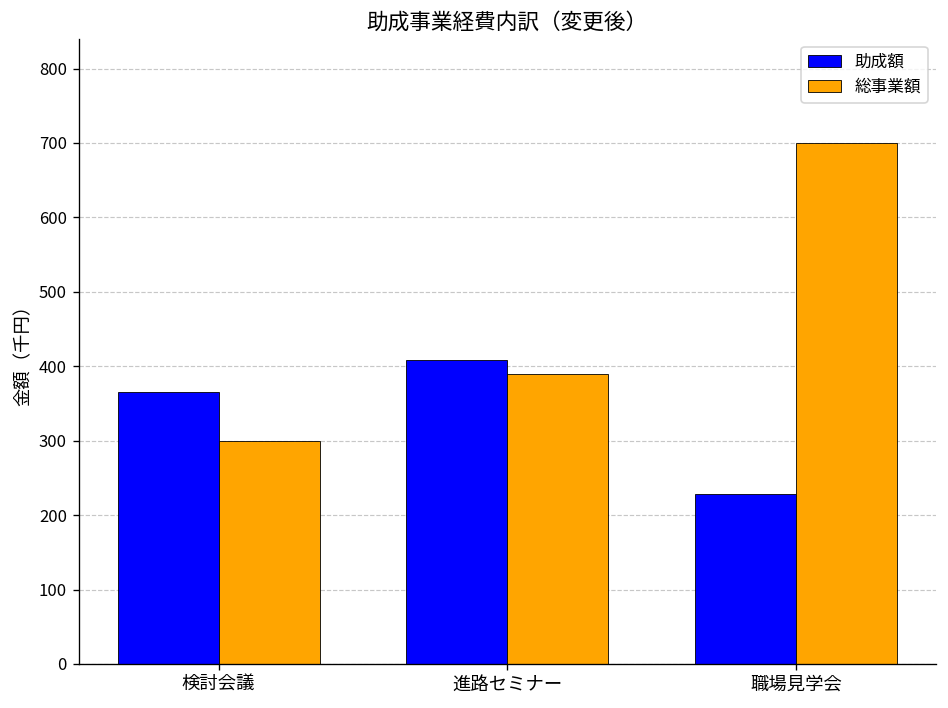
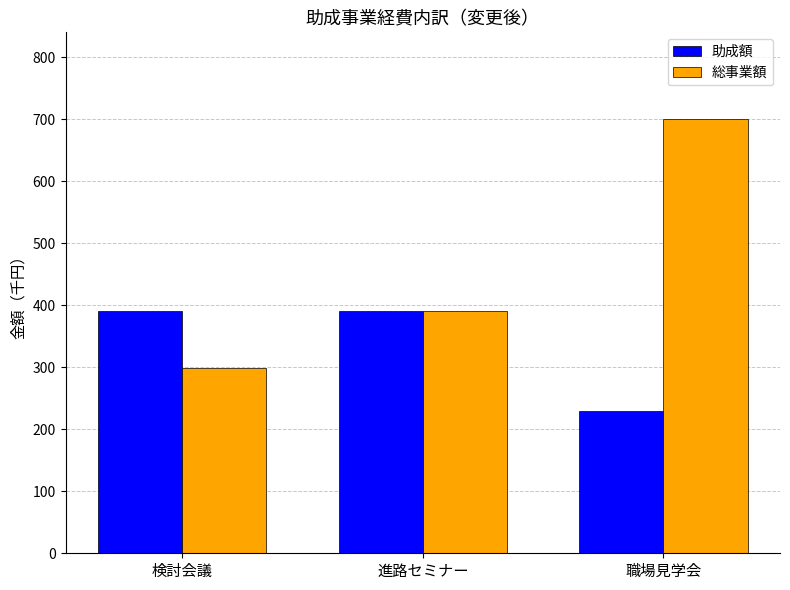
  {
    "助成額": {
-     "検討会議": 370,
-     "進路セミナー": 410,
+     "検討会議": 390,
+     "進路セミナー": 390,
      "職場見学会": 230
    },
    "総事業額": {
      "検討会議": 300,
      "進路セミナー": 390,
      "職場見学会": 700
    }
  }
